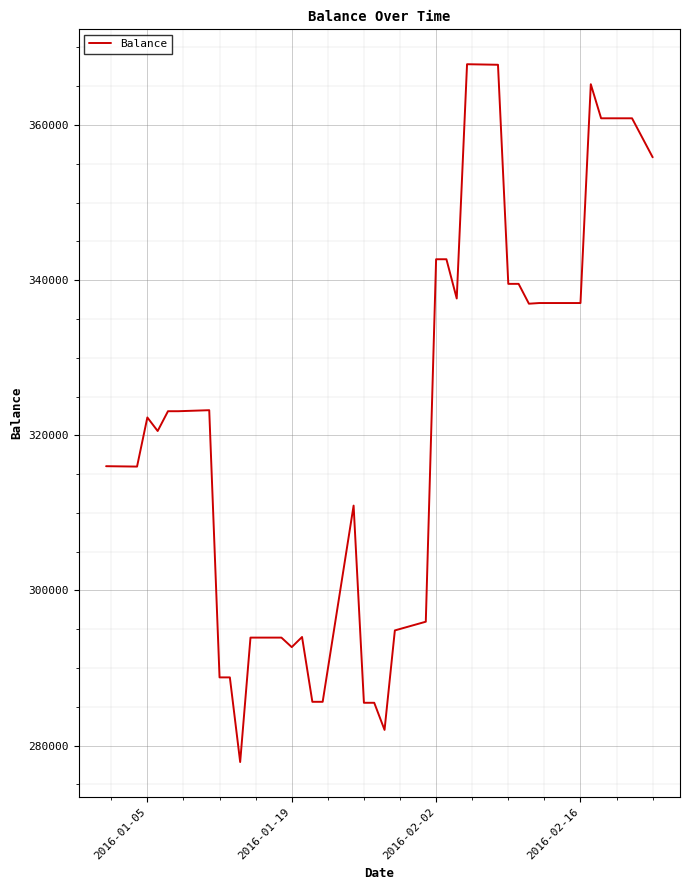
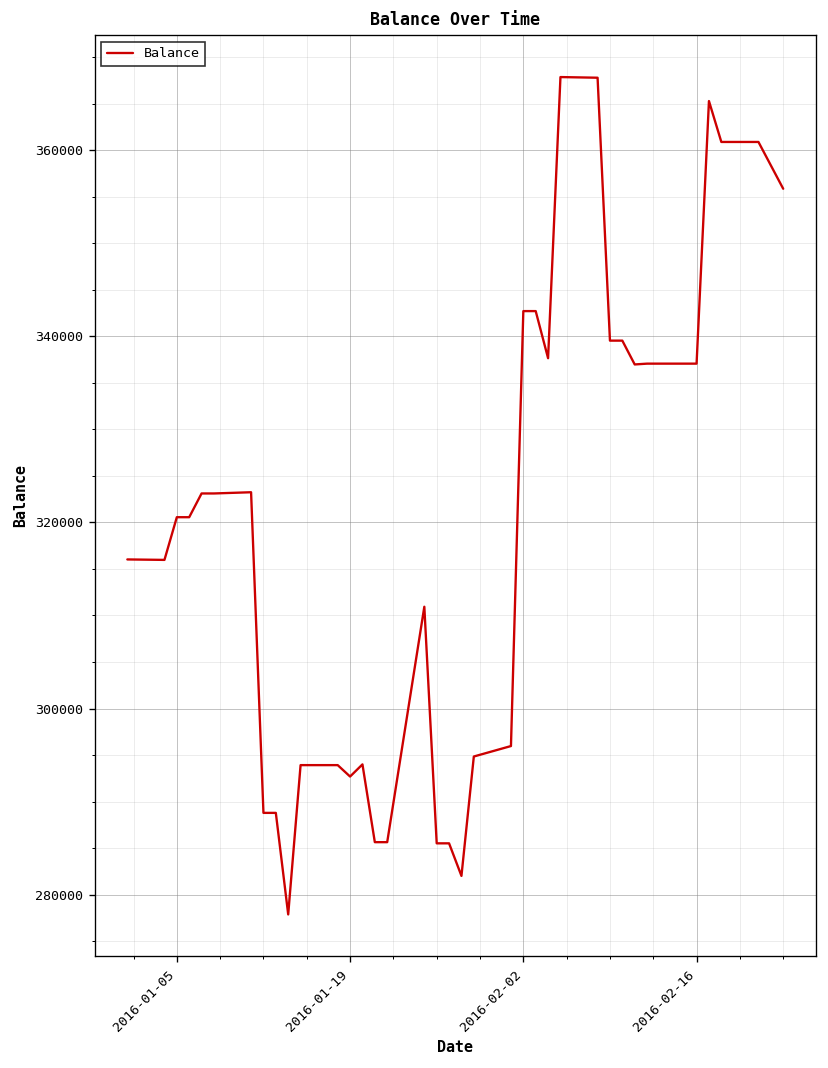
  {
-   "2016-01-05": 322000,
+   "2016-01-05": 321000,
    "2016-01-19": 293000,
    "2016-02-02": 343000,
    "2016-02-16": 337000
  }
